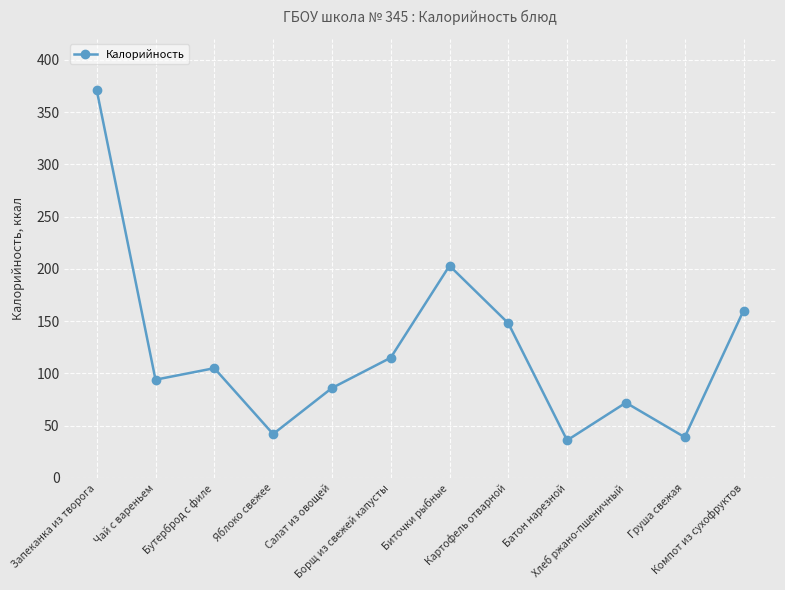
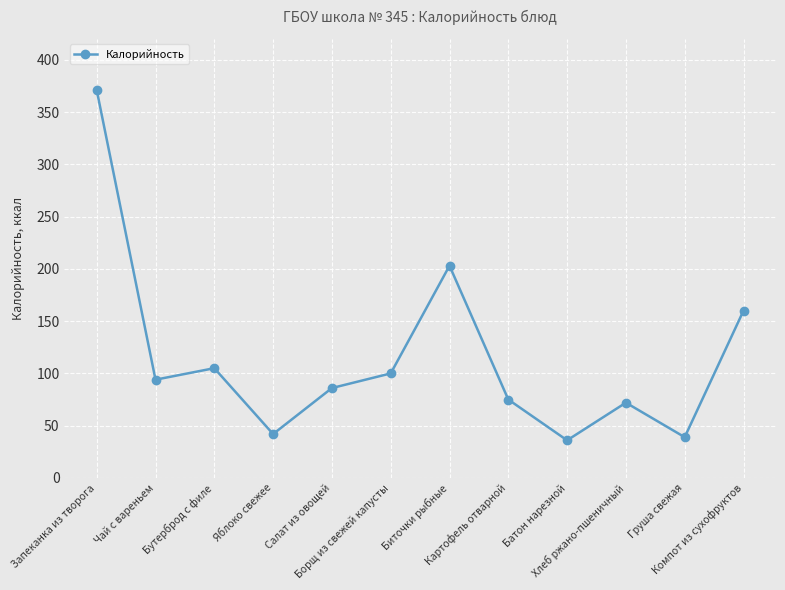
  {
    "Запеканка из творога": 371,
    "Чай с вареньем": 94,
    "Бутерброд с филе": 105,
    "Яблоко свежее": 42,
    "Салат из овощей": 86,
-   "Борщ из свежей капусты": 115,
+   "Борщ из свежей капусты": 100,
    "Биточки рыбные": 203,
-   "Картофель отварной": 148,
+   "Картофель отварной": 75,
    "Батон нарезной": 36,
    "Хлеб ржано-пшеничный": 72,
    "Груша свежая": 39,
    "Компот из сухофруктов": 160
  }
